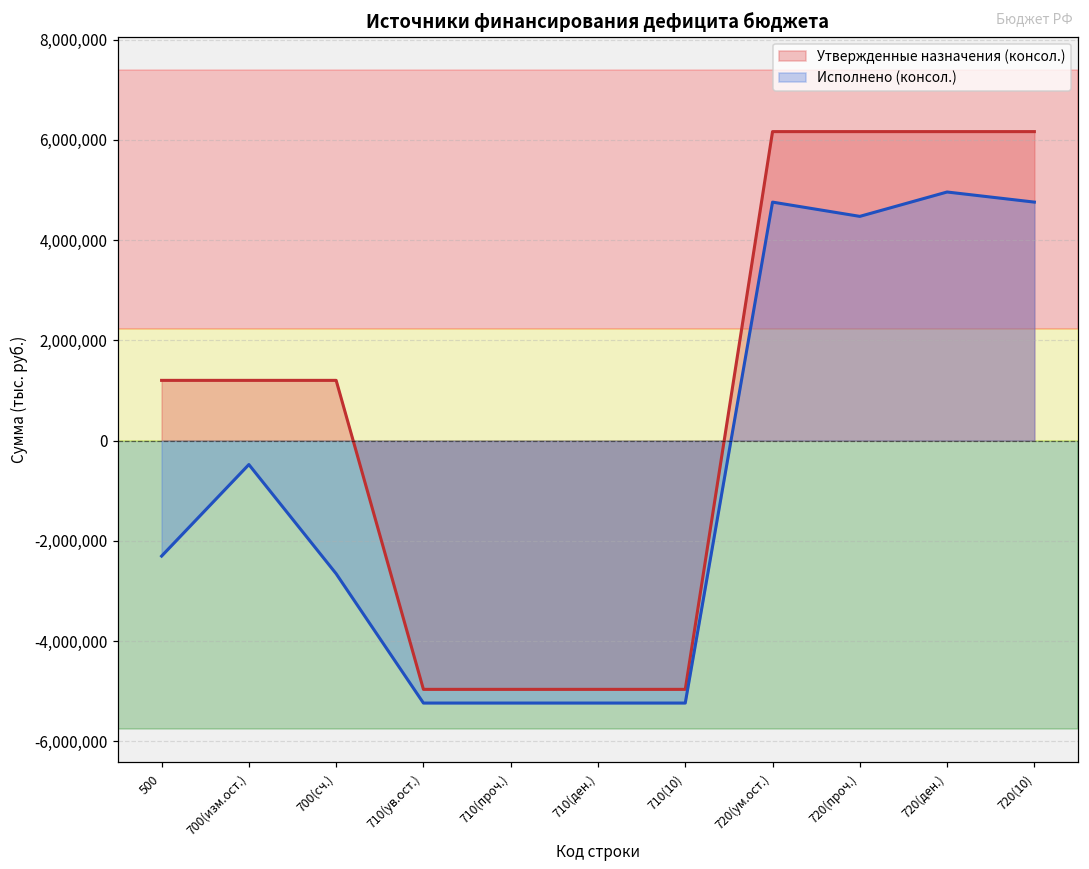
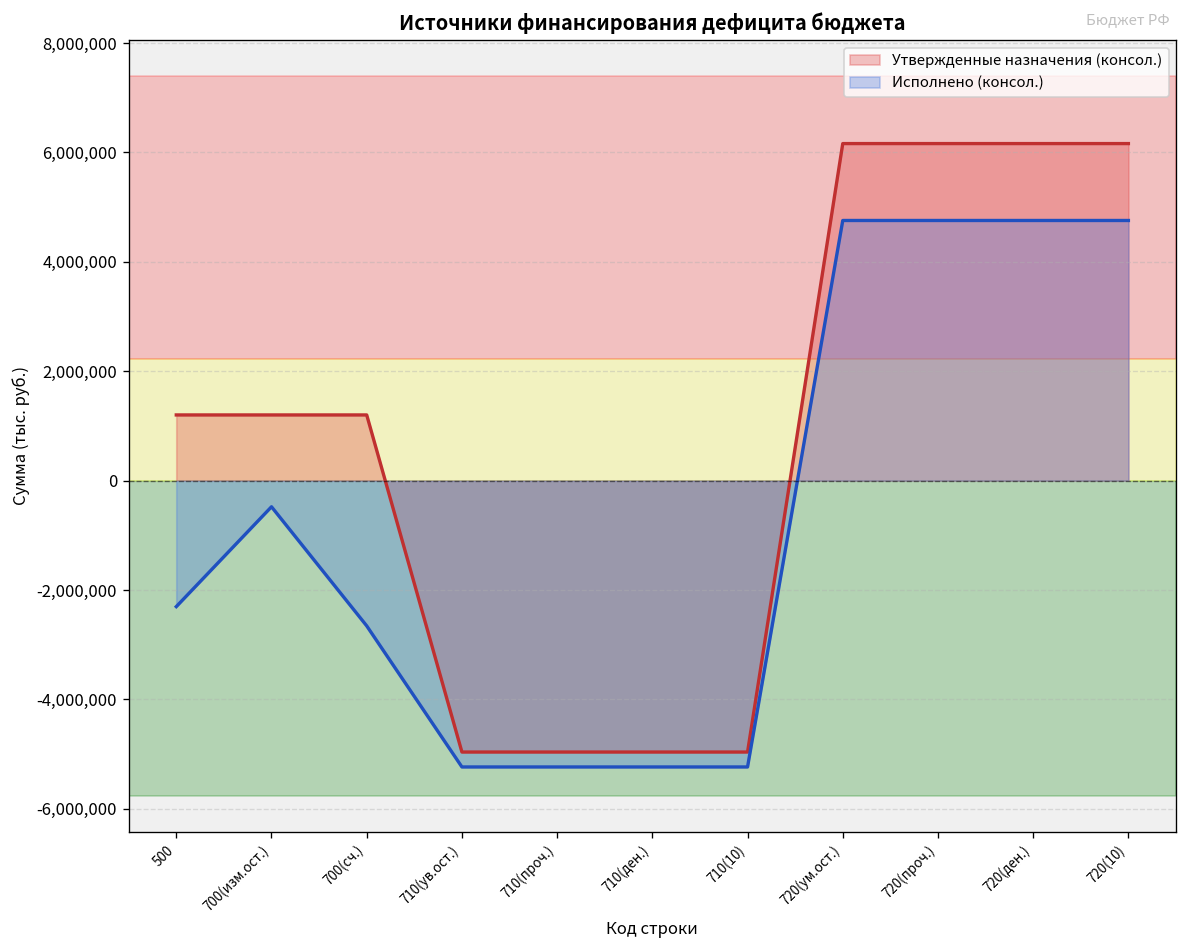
  {
    "Исполнено (консол.)": {
-     "720(проч.)": "4,500,000",
-     "720(ден.)": "5,000,000"
+     "720(проч.)": "4,800,000",
+     "720(ден.)": "4,800,000"
    }
  }
